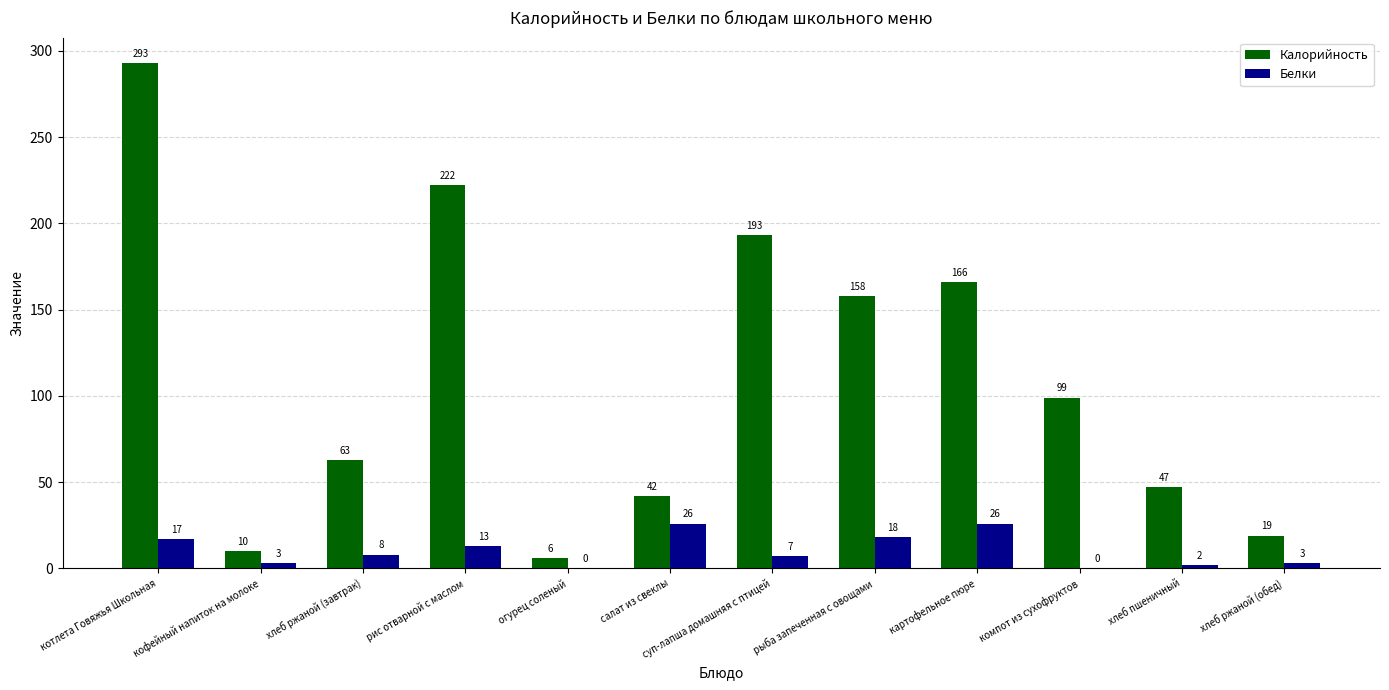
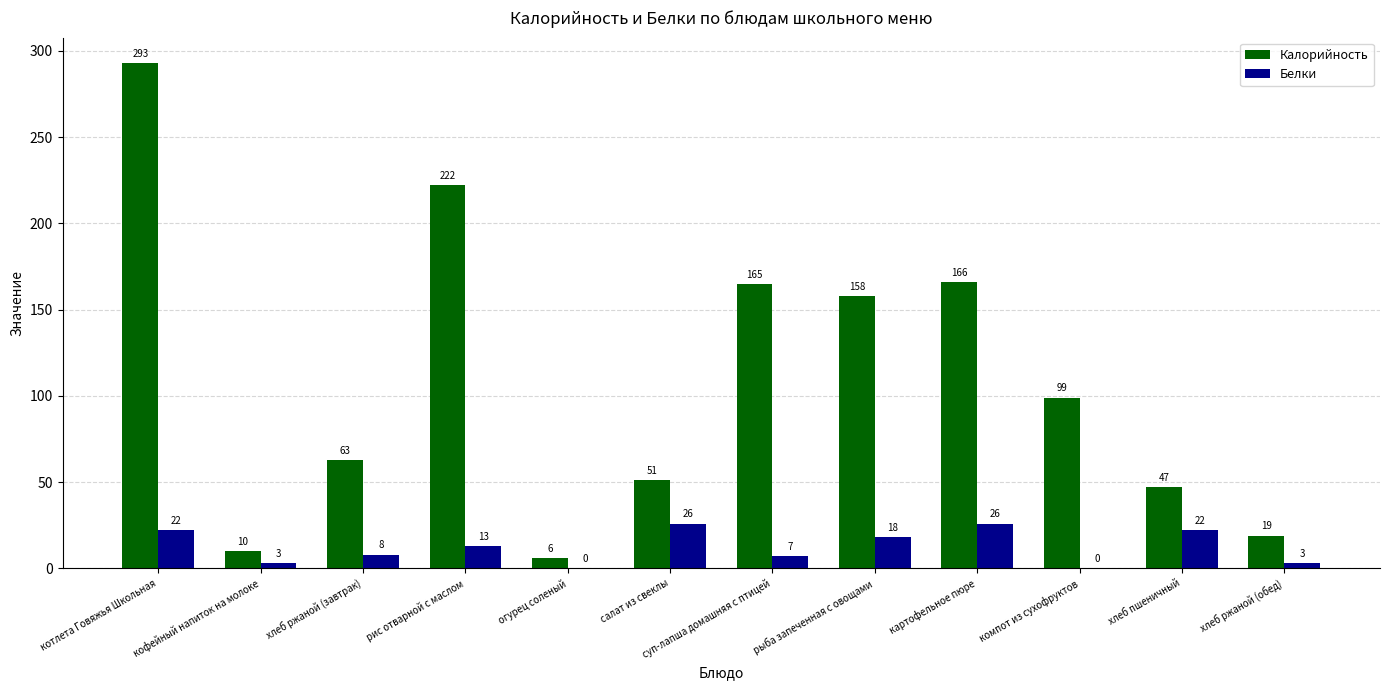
  {
    "Калорийность": {
      "котлета Говяжья Школьная": 293,
      "кофейный напиток на молоке": 10,
      "хлеб ржаной (завтрак)": 63,
      "рис отварной с маслом": 222,
      "огурец соленый": 6,
-     "салат из свеклы": 42,
-     "суп-лапша домашняя с птицей": 193,
+     "салат из свеклы": 51,
+     "суп-лапша домашняя с птицей": 165,
      "рыба запеченная с овощами": 158,
      "картофельное пюре": 166,
      "компот из сухофруктов": 99,
      "хлеб пшеничный": 47,
      "хлеб ржаной (обед)": 19
    },
    "Белки": {
-     "котлета Говяжья Школьная": 17,
+     "котлета Говяжья Школьная": 22,
      "кофейный напиток на молоке": 3,
      "хлеб ржаной (завтрак)": 8,
      "рис отварной с маслом": 13,
      "огурец соленый": 0,
      "салат из свеклы": 26,
      "суп-лапша домашняя с птицей": 7,
      "рыба запеченная с овощами": 18,
      "картофельное пюре": 26,
      "компот из сухофруктов": 0,
-     "хлеб пшеничный": 2,
+     "хлеб пшеничный": 22,
      "хлеб ржаной (обед)": 3
    }
  }
